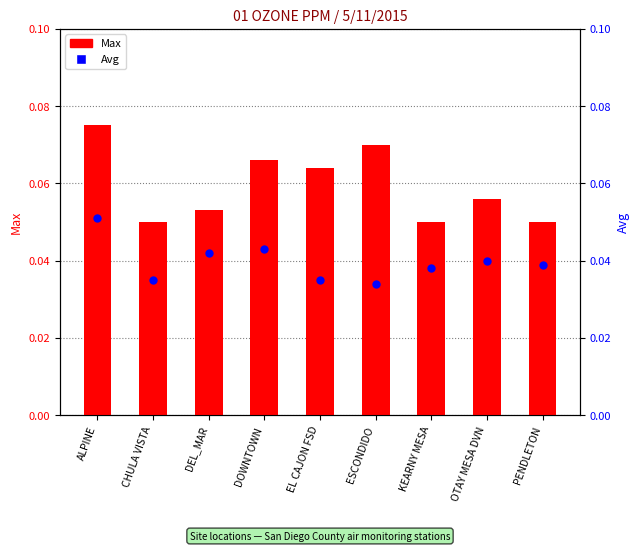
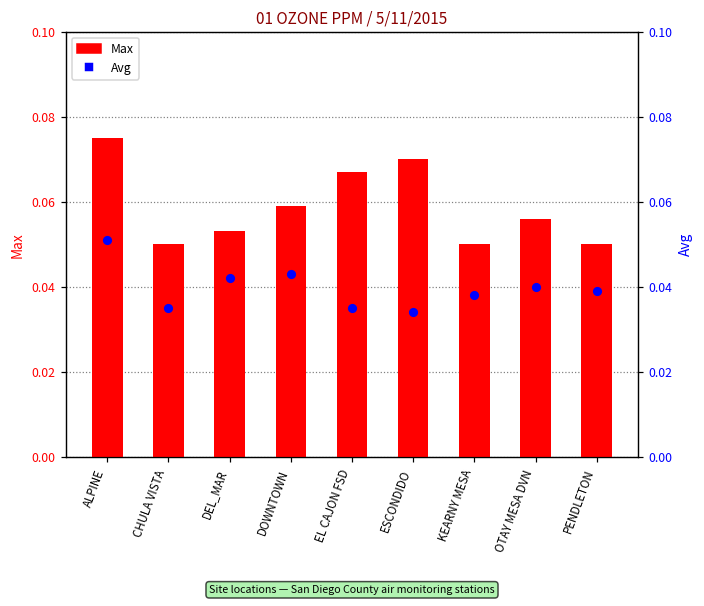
  {
    "Max": {
      "ALPINE": 0.075,
      "CHULA VISTA": 0.050,
      "DEL_MAR": 0.053,
-     "DOWNTOWN": 0.066,
-     "EL CAJON FSD": 0.064,
+     "DOWNTOWN": 0.059,
+     "EL CAJON FSD": 0.067,
      "ESCONDIDO": 0.070,
      "KEARNY MESA": 0.050,
      "OTAY MESA DVN": 0.056,
      "PENDLETON": 0.050
    }
  }
